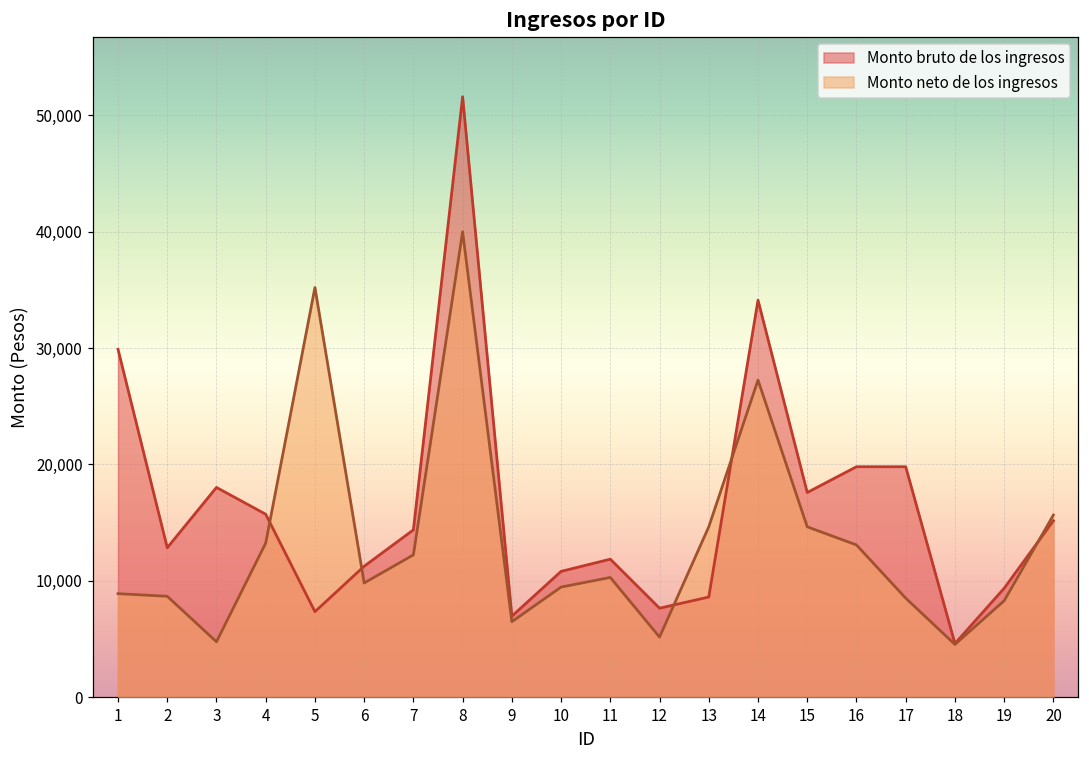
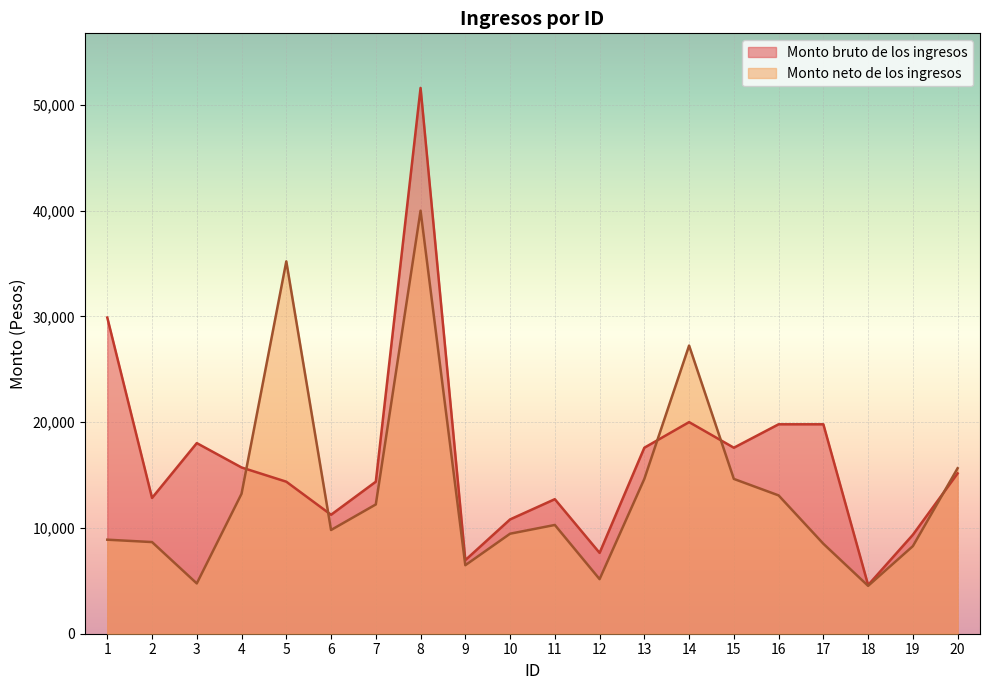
  {
    "Monto bruto de los ingresos": {
      "1": "29,900",
      "2": "12,800",
      "3": "18,000",
      "4": "15,700",
-     "5": "7,300",
+     "5": "14,400",
      "6": "11,200",
      "7": "14,400",
      "8": "51,600",
      "9": "7,000",
      "10": "10,800",
-     "11": "11,900",
+     "11": "12,700",
      "12": "7,600",
-     "13": "8,600",
-     "14": "34,100",
+     "13": "17,600",
+     "14": "20,000",
      "15": "17,600",
      "16": "19,800",
      "17": "19,800",
      "19": "9,400",
      "20": "15,200"
    },
    "Monto neto de los ingresos": {
      "1": "8,900",
      "2": "8,700",
      "3": "4,800",
      "4": "13,200",
      "5": "35,200",
      "6": "9,800",
      "7": "12,200",
      "8": "40,000",
      "9": "6,500",
      "10": "9,500",
      "11": "10,300",
      "12": "5,200",
      "13": "14,600",
      "14": "27,200",
      "15": "14,600",
      "16": "13,100",
      "17": "8,500",
      "19": "8,300",
      "20": "15,600"
    }
  }
